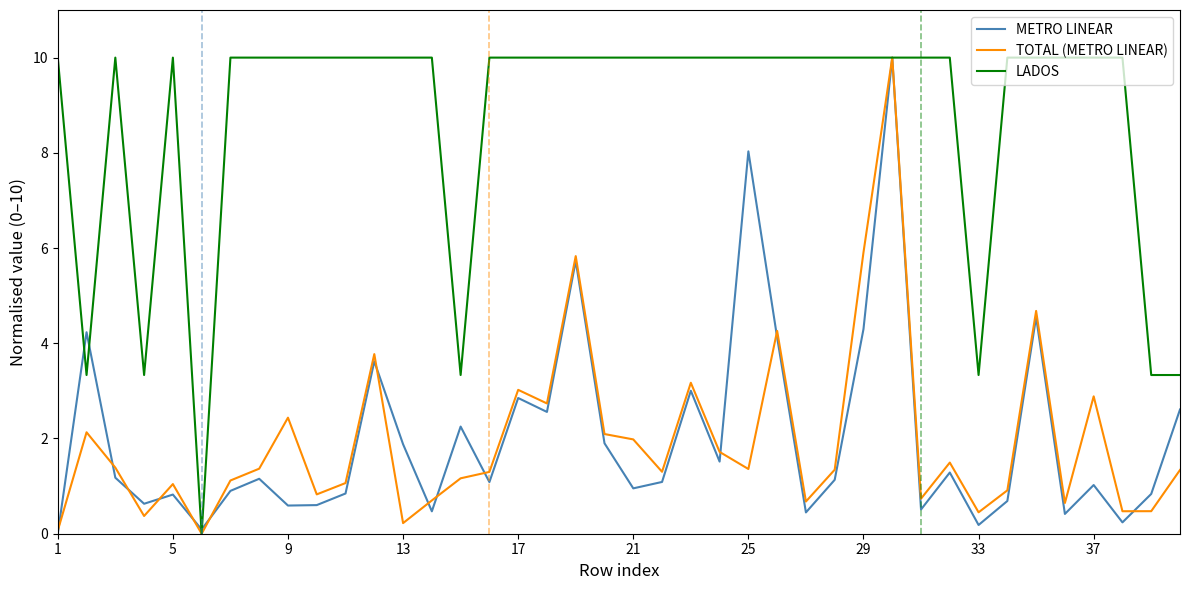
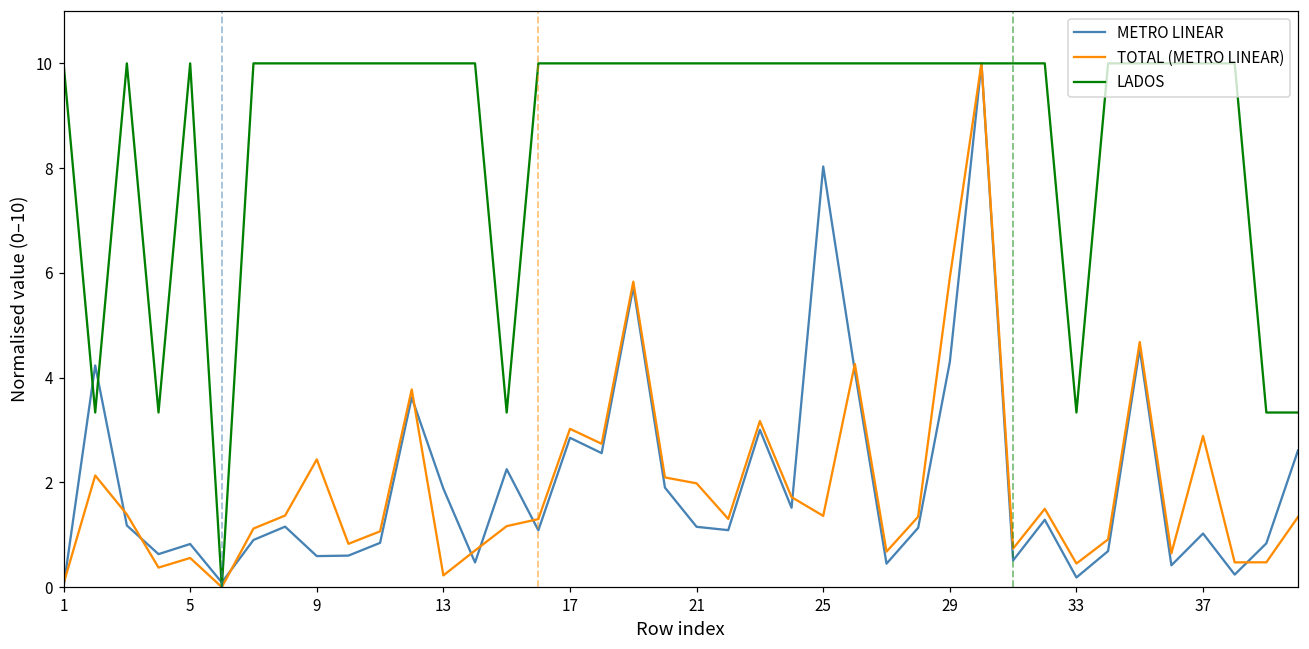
  {
    "METRO LINEAR": {
      "1": 0.0,
      "5": 0.8,
      "9": 0.6,
      "13": 1.9,
      "17": 2.9,
-     "21": 1.0,
+     "21": 1.2,
      "25": 8.0,
      "29": 4.3,
      "33": 0.2,
      "37": 1.0
    },
    "TOTAL (METRO LINEAR)": {
      "1": 0.1,
-     "5": 1.0,
+     "5": 0.6,
      "9": 2.4,
      "13": 0.2,
      "17": 3.0,
      "21": 2.0,
      "25": 1.4,
      "29": 5.9,
      "33": 0.4,
      "37": 2.9
    },
    "LADOS": {
      "1": 10.0,
      "5": 10.0,
      "9": 10.0,
      "13": 10.0,
      "17": 10.0,
      "21": 10.0,
      "25": 10.0,
      "29": 10.0,
      "33": 3.3
    }
  }
